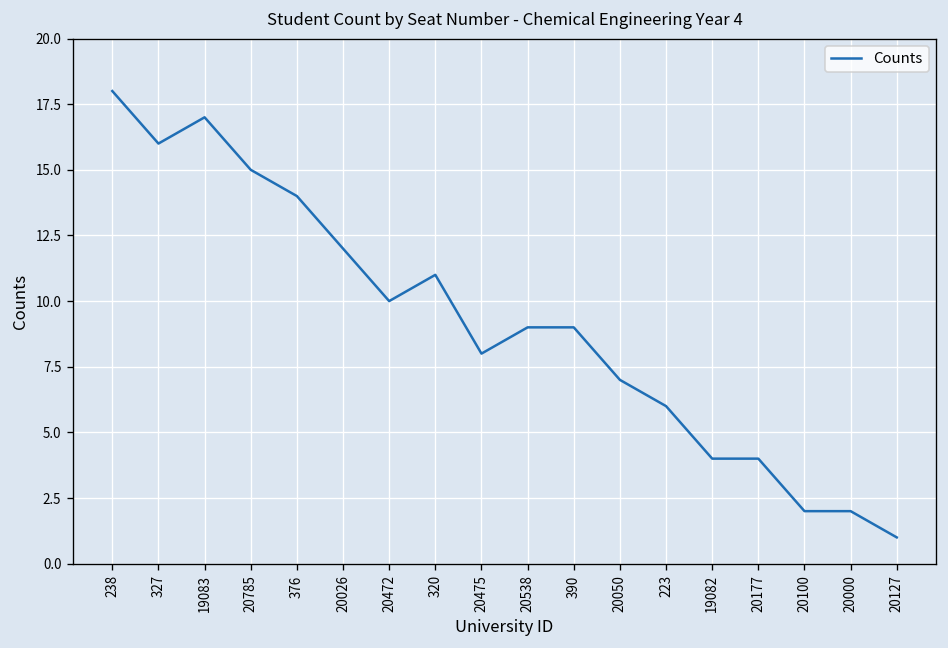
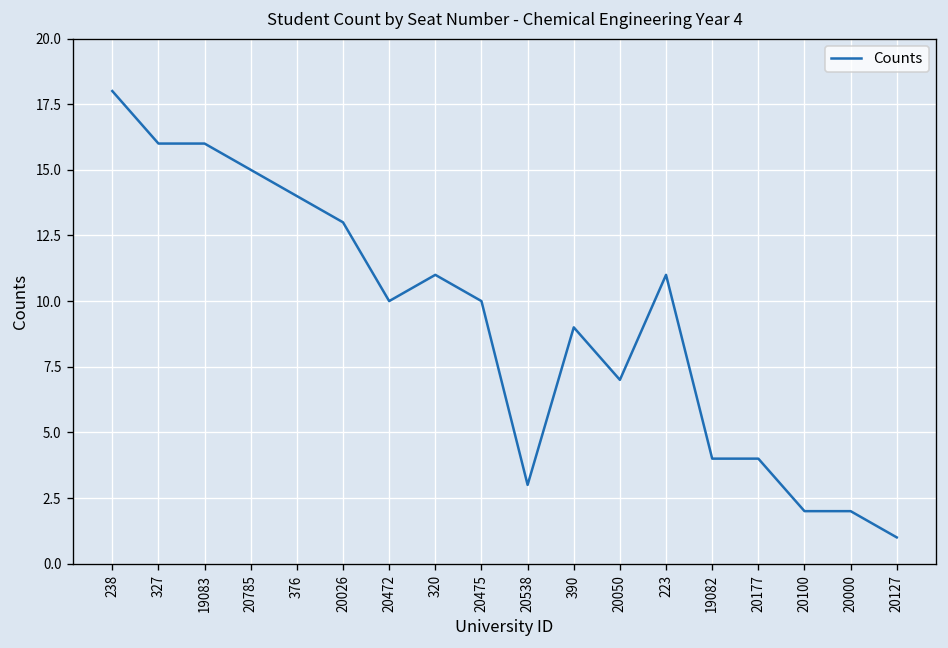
  {
    "238": 18,
    "327": 16,
-   "19083": 17,
+   "19083": 16,
    "20785": 15,
    "376": 14,
-   "20026": 12,
+   "20026": 13,
    "20472": 10,
    "320": 11,
-   "20475": 8,
-   "20538": 9,
+   "20475": 10,
+   "20538": 3,
    "390": 9,
    "20050": 7,
-   "223": 6,
+   "223": 11,
    "19082": 4,
    "20177": 4,
    "20100": 2,
    "20000": 2,
    "20127": 1
  }
